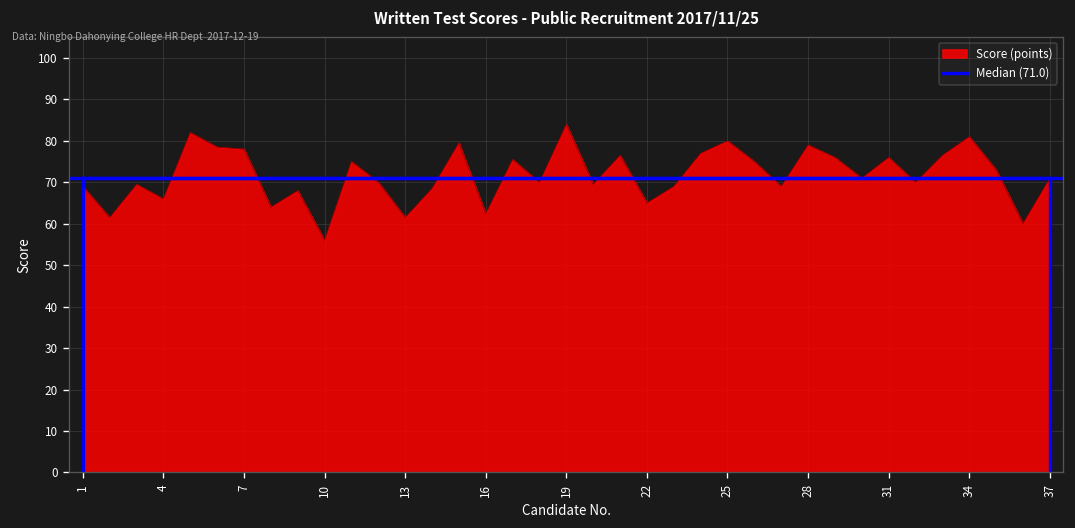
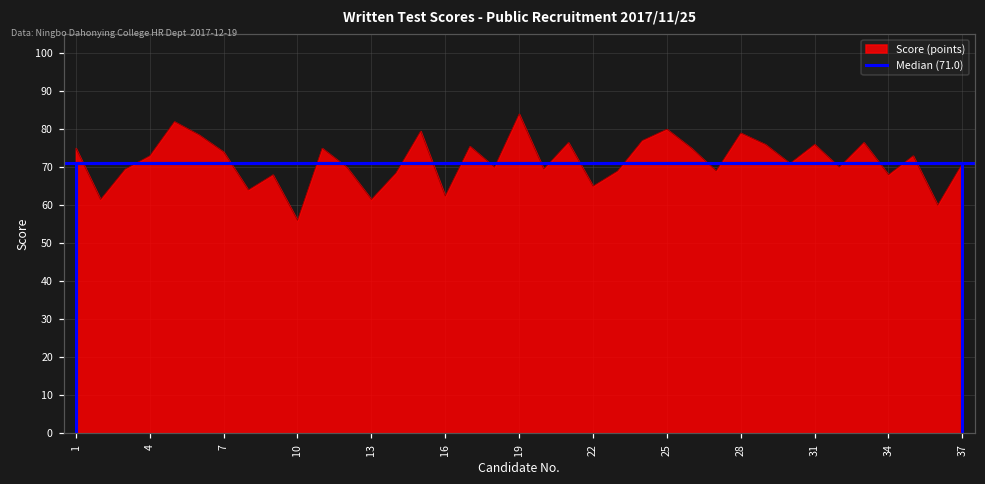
  {
    "Score (points)": {
-     "1": 69,
-     "4": 66,
-     "7": 78,
+     "1": 75,
+     "4": 73,
+     "7": 74,
      "10": 56,
      "13": 62,
      "16": 62,
      "19": 84,
      "22": 65,
      "25": 80,
      "28": 79,
      "31": 76,
-     "34": 81
+     "34": 68
    }
  }
